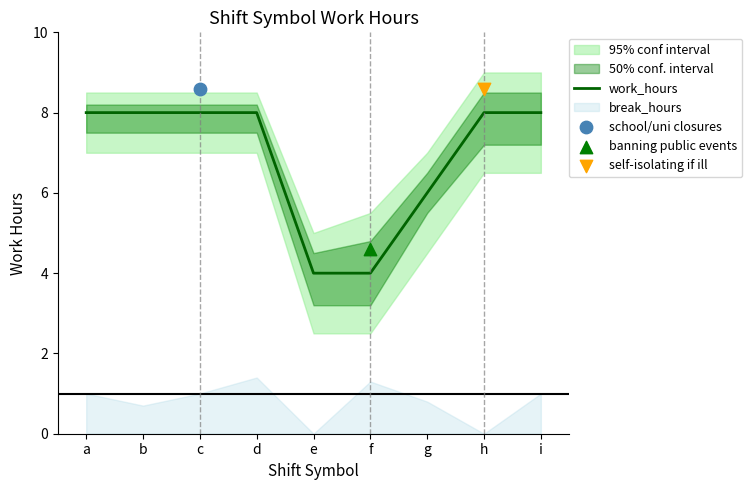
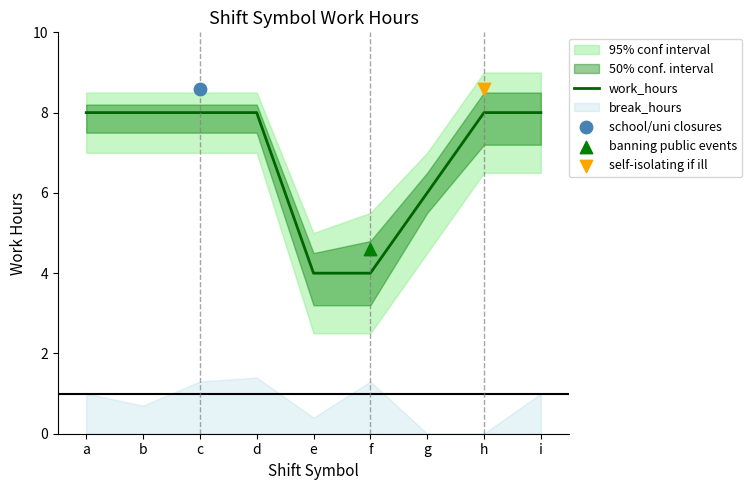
  {
    "break_hours": {
      "a": 1.0,
      "b": 0.7,
-     "c": 1.0,
+     "c": 1.3,
      "d": 1.4,
-     "e": 0.0,
+     "e": 0.4,
      "f": 1.3,
-     "g": 0.8,
+     "g": 0.0,
      "h": 0.0,
      "i": 1.0
    }
  }
